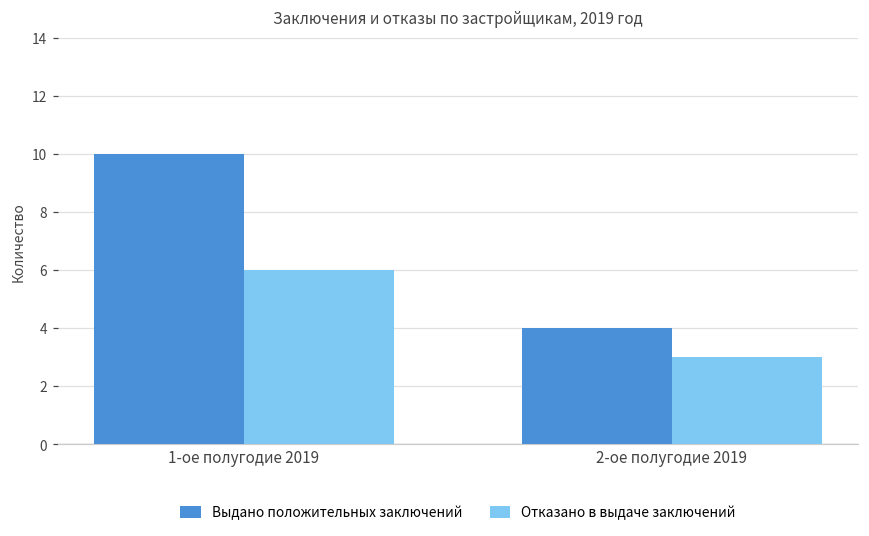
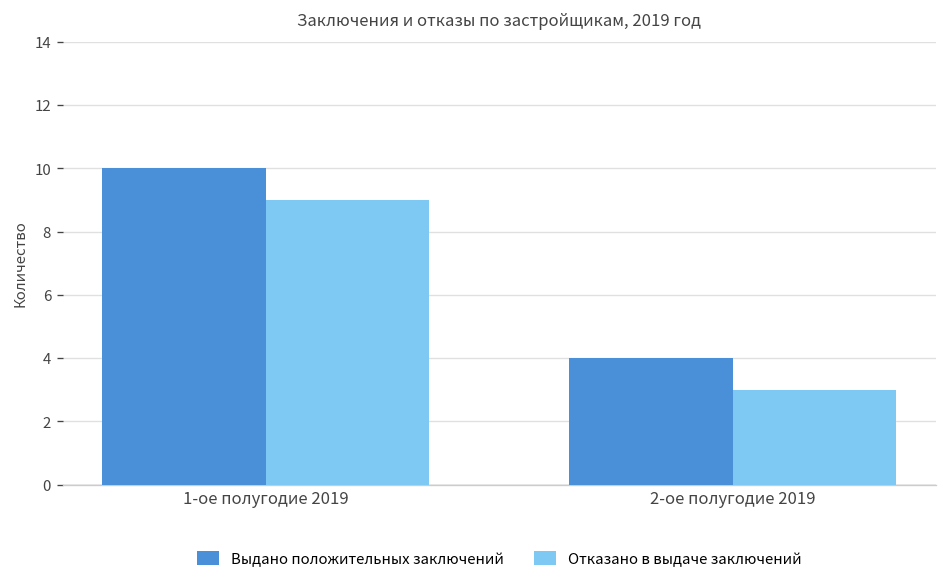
  {
    "Выдано положительных заключений": {
      "1-ое полугодие 2019": 10,
      "2-ое полугодие 2019": 4
    },
    "Отказано в выдаче заключений": {
-     "1-ое полугодие 2019": 6,
+     "1-ое полугодие 2019": 9,
      "2-ое полугодие 2019": 3
    }
  }
